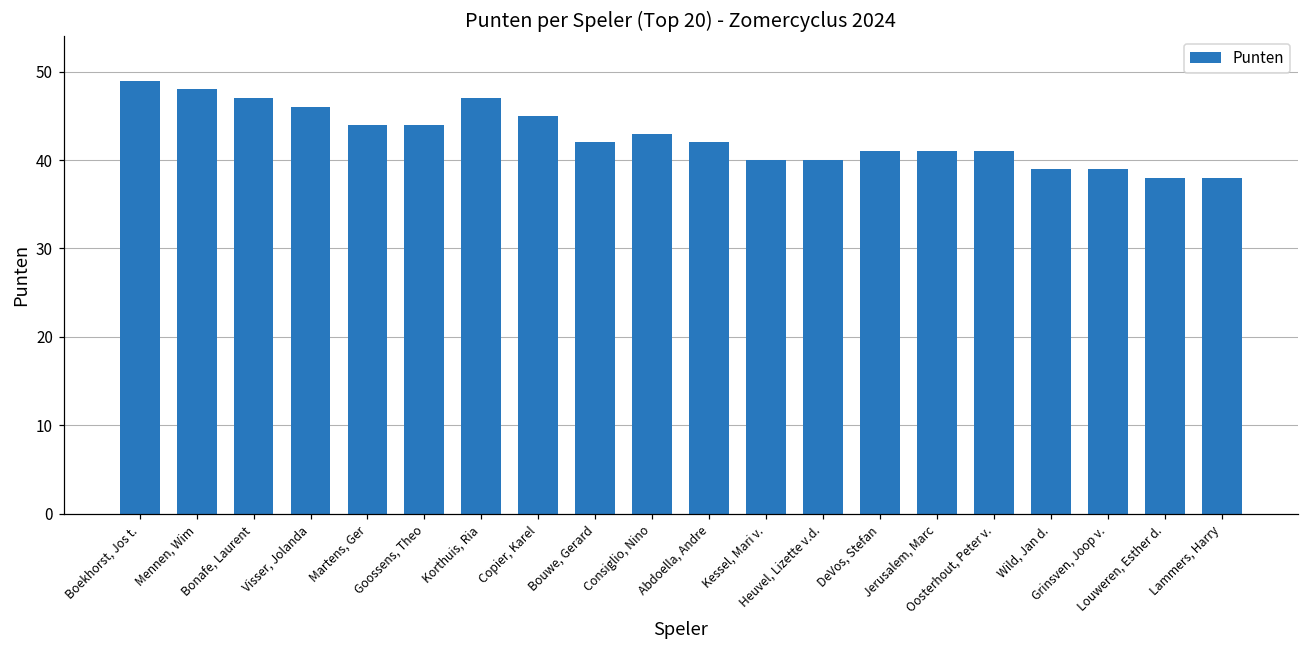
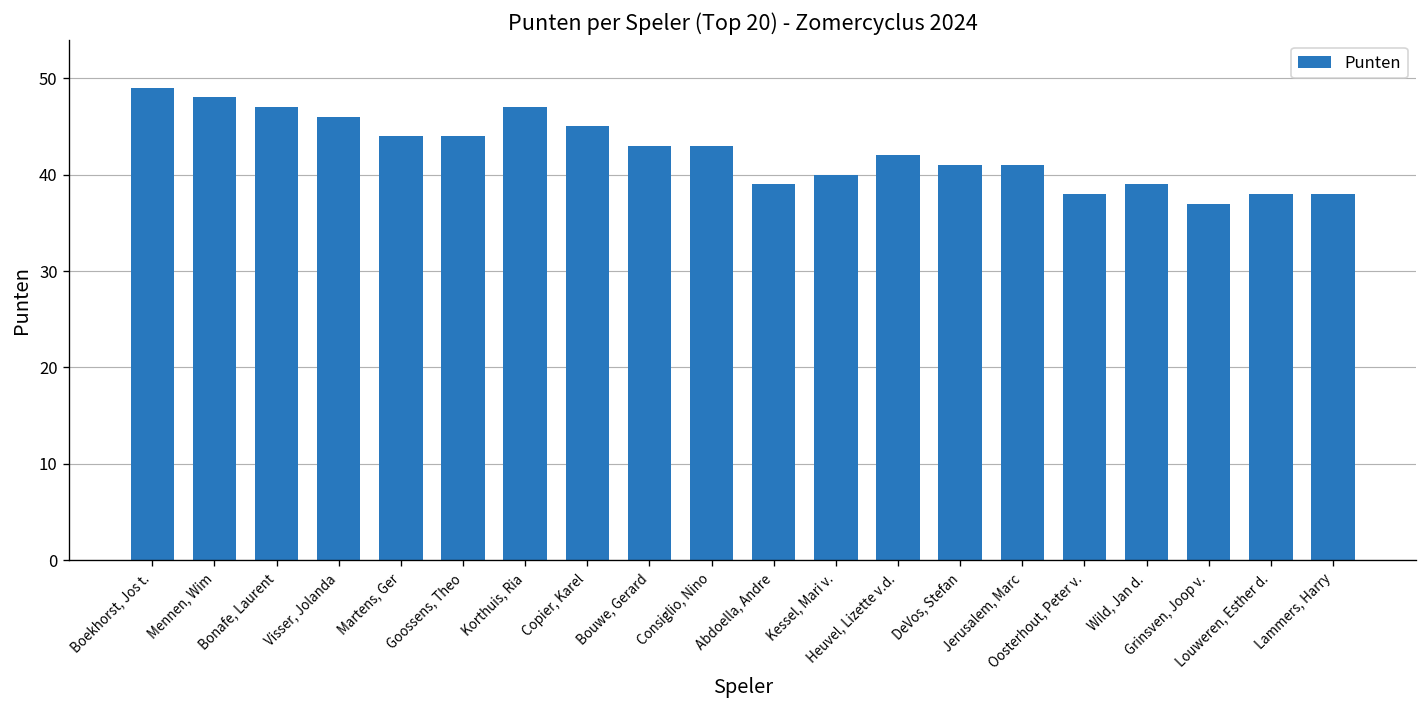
  {
    "Boekhorst, Jos t.": 49,
    "Mennen, Wim": 48,
    "Bonafe, Laurent": 47,
    "Visser, Jolanda": 46,
    "Martens, Ger": 44,
    "Goossens, Theo": 44,
    "Korthuis, Ria": 47,
    "Copier, Karel": 45,
-   "Bouwe, Gerard": 42,
+   "Bouwe, Gerard": 43,
    "Consiglio, Nino": 43,
-   "Abdoella, Andre": 42,
+   "Abdoella, Andre": 39,
    "Kessel, Mari v.": 40,
-   "Heuvel, Lizette v.d.": 40,
+   "Heuvel, Lizette v.d.": 42,
    "DeVos, Stefan": 41,
    "Jerusalem, Marc": 41,
-   "Oosterhout, Peter v.": 41,
+   "Oosterhout, Peter v.": 38,
    "Wild, Jan d.": 39,
-   "Grinsven, Joop v.": 39,
+   "Grinsven, Joop v.": 37,
    "Louweren, Esther d.": 38,
    "Lammers, Harry": 38
  }
